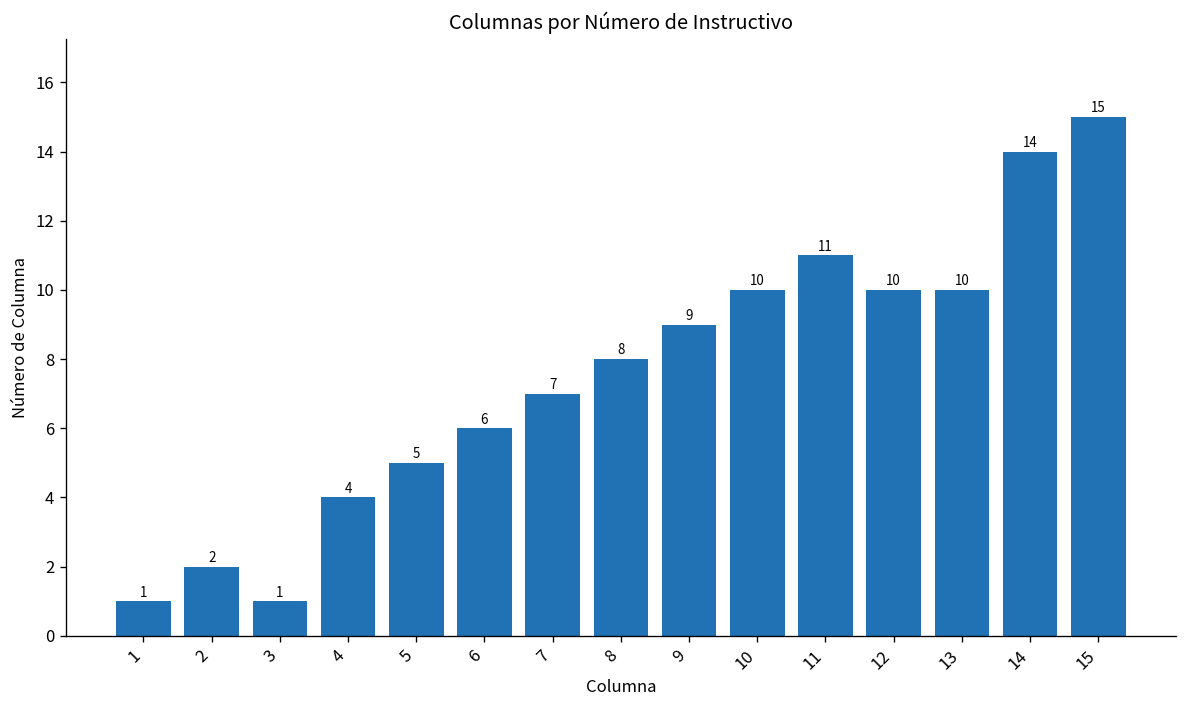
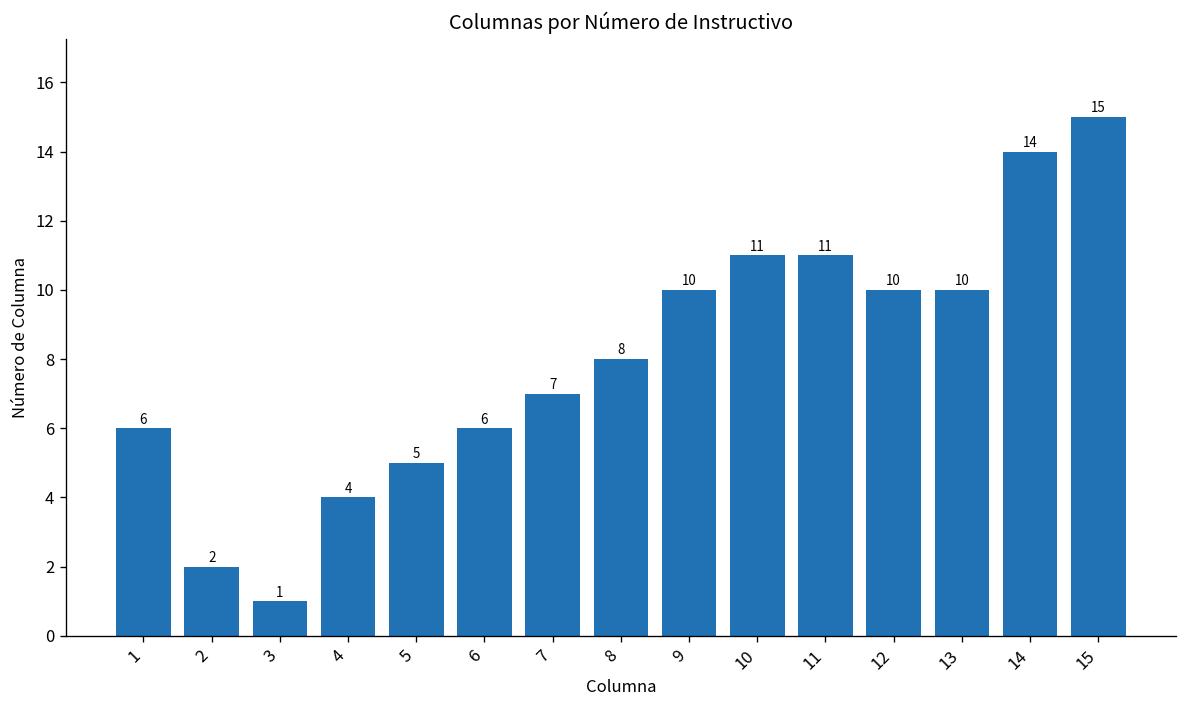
  {
-   "1": 1,
+   "1": 6,
    "2": 2,
    "3": 1,
    "4": 4,
    "5": 5,
    "6": 6,
    "7": 7,
    "8": 8,
-   "9": 9,
-   "10": 10,
+   "9": 10,
+   "10": 11,
    "11": 11,
    "12": 10,
    "13": 10,
    "14": 14,
    "15": 15
  }
